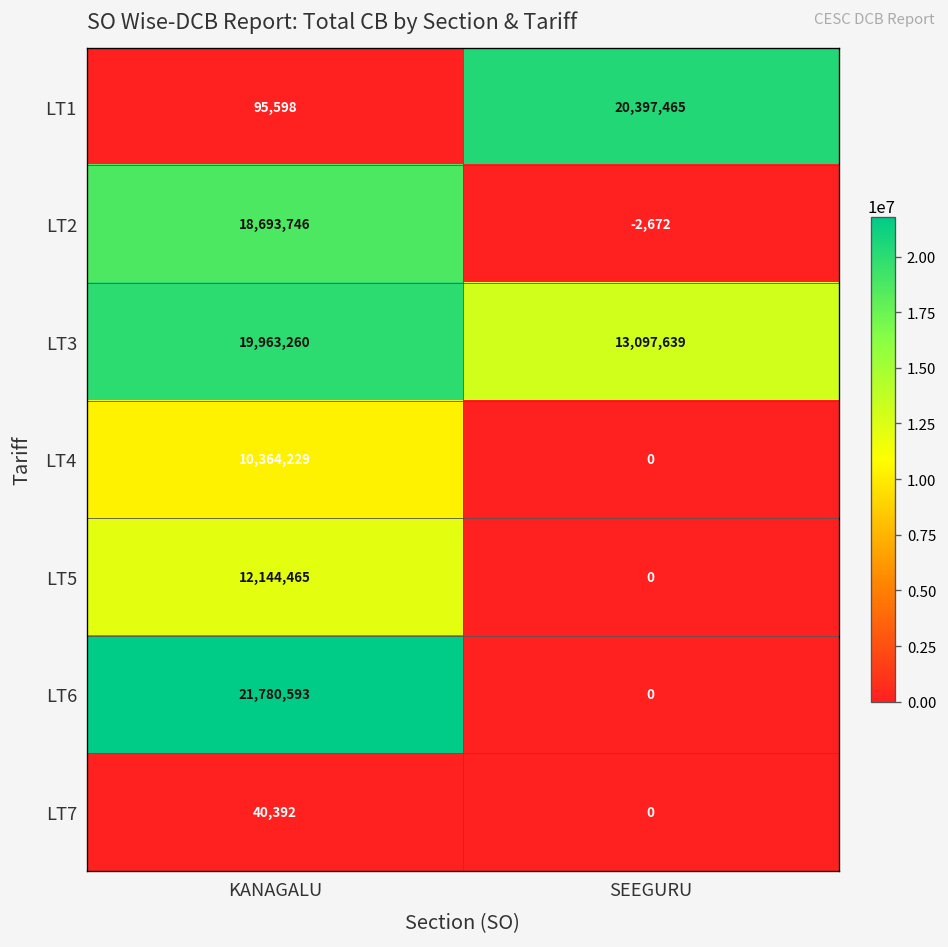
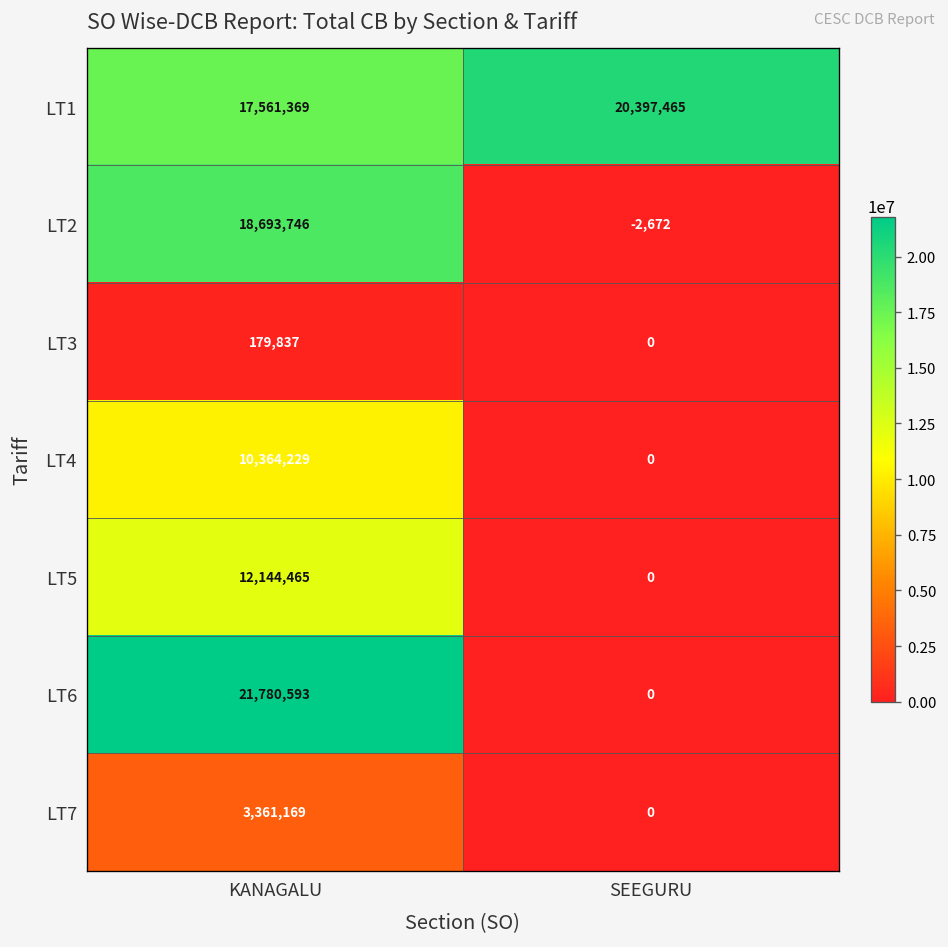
  {
    "LT1": {
-     "KANAGALU": "95,598",
+     "KANAGALU": "17,561,369",
      "SEEGURU": "20,397,465"
    },
    "LT2": {
      "KANAGALU": "18,693,746",
      "SEEGURU": "-2,672"
    },
    "LT3": {
-     "KANAGALU": "19,963,260",
-     "SEEGURU": "13,097,639"
+     "KANAGALU": "179,837",
+     "SEEGURU": "0"
    },
    "LT4": {
      "KANAGALU": "10,364,229",
      "SEEGURU": "0"
    },
    "LT5": {
      "KANAGALU": "12,144,465",
      "SEEGURU": "0"
    },
    "LT6": {
      "KANAGALU": "21,780,593",
      "SEEGURU": "0"
    },
    "LT7": {
-     "KANAGALU": "40,392",
+     "KANAGALU": "3,361,169",
      "SEEGURU": "0"
    }
  }
